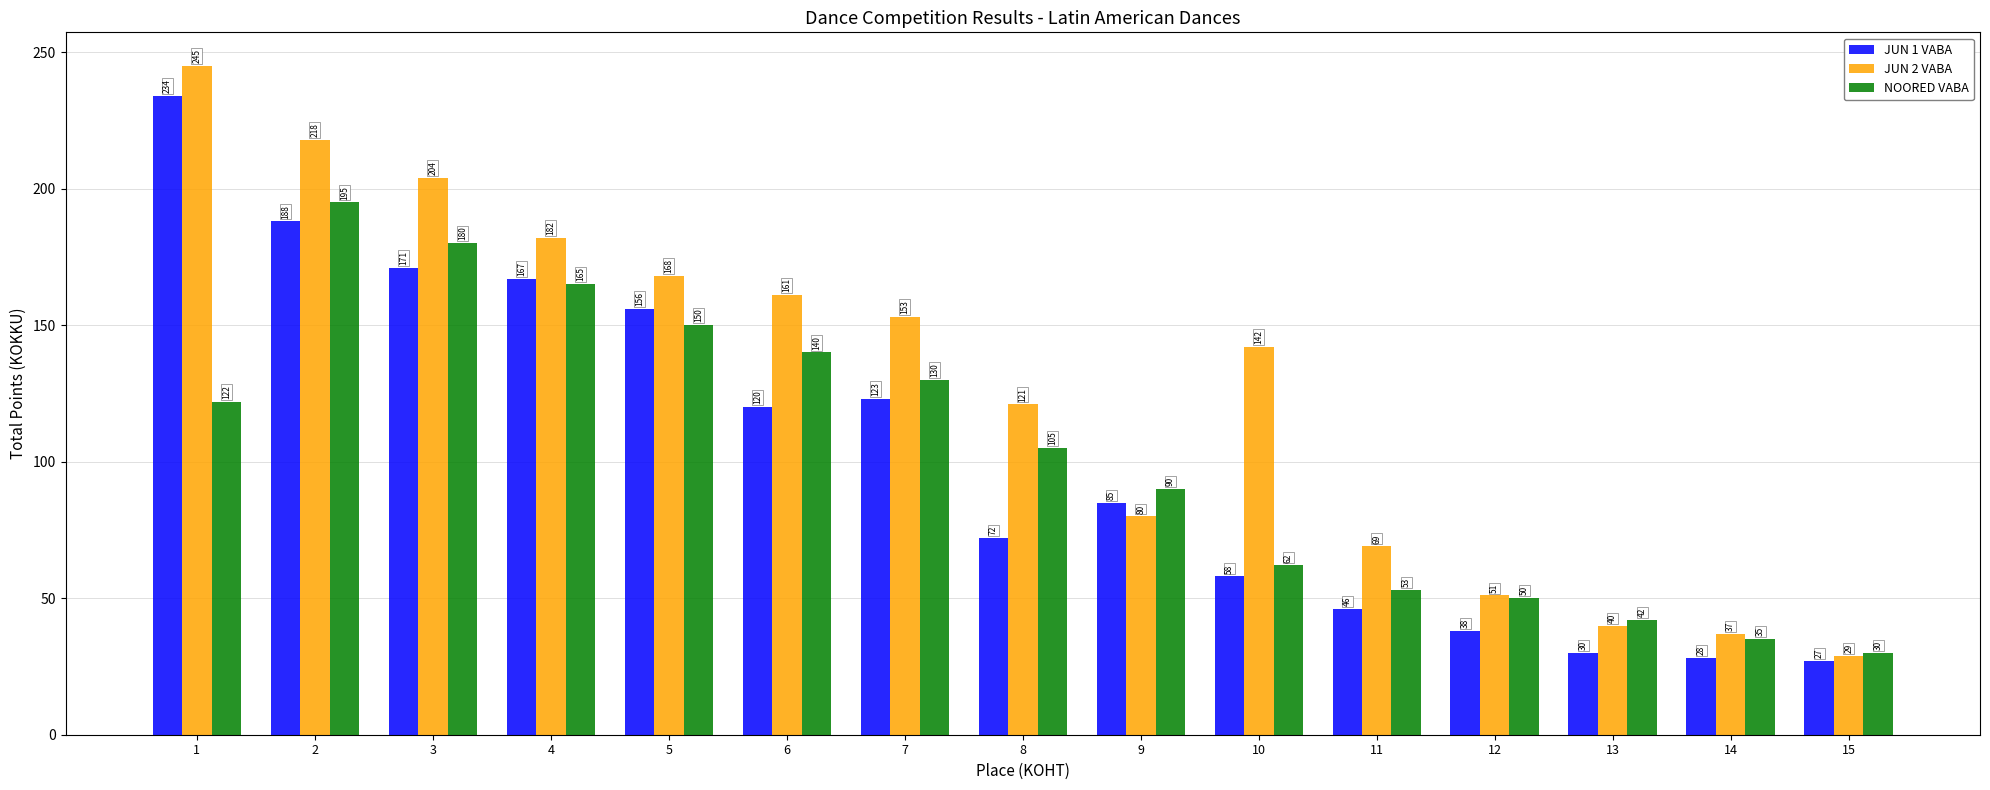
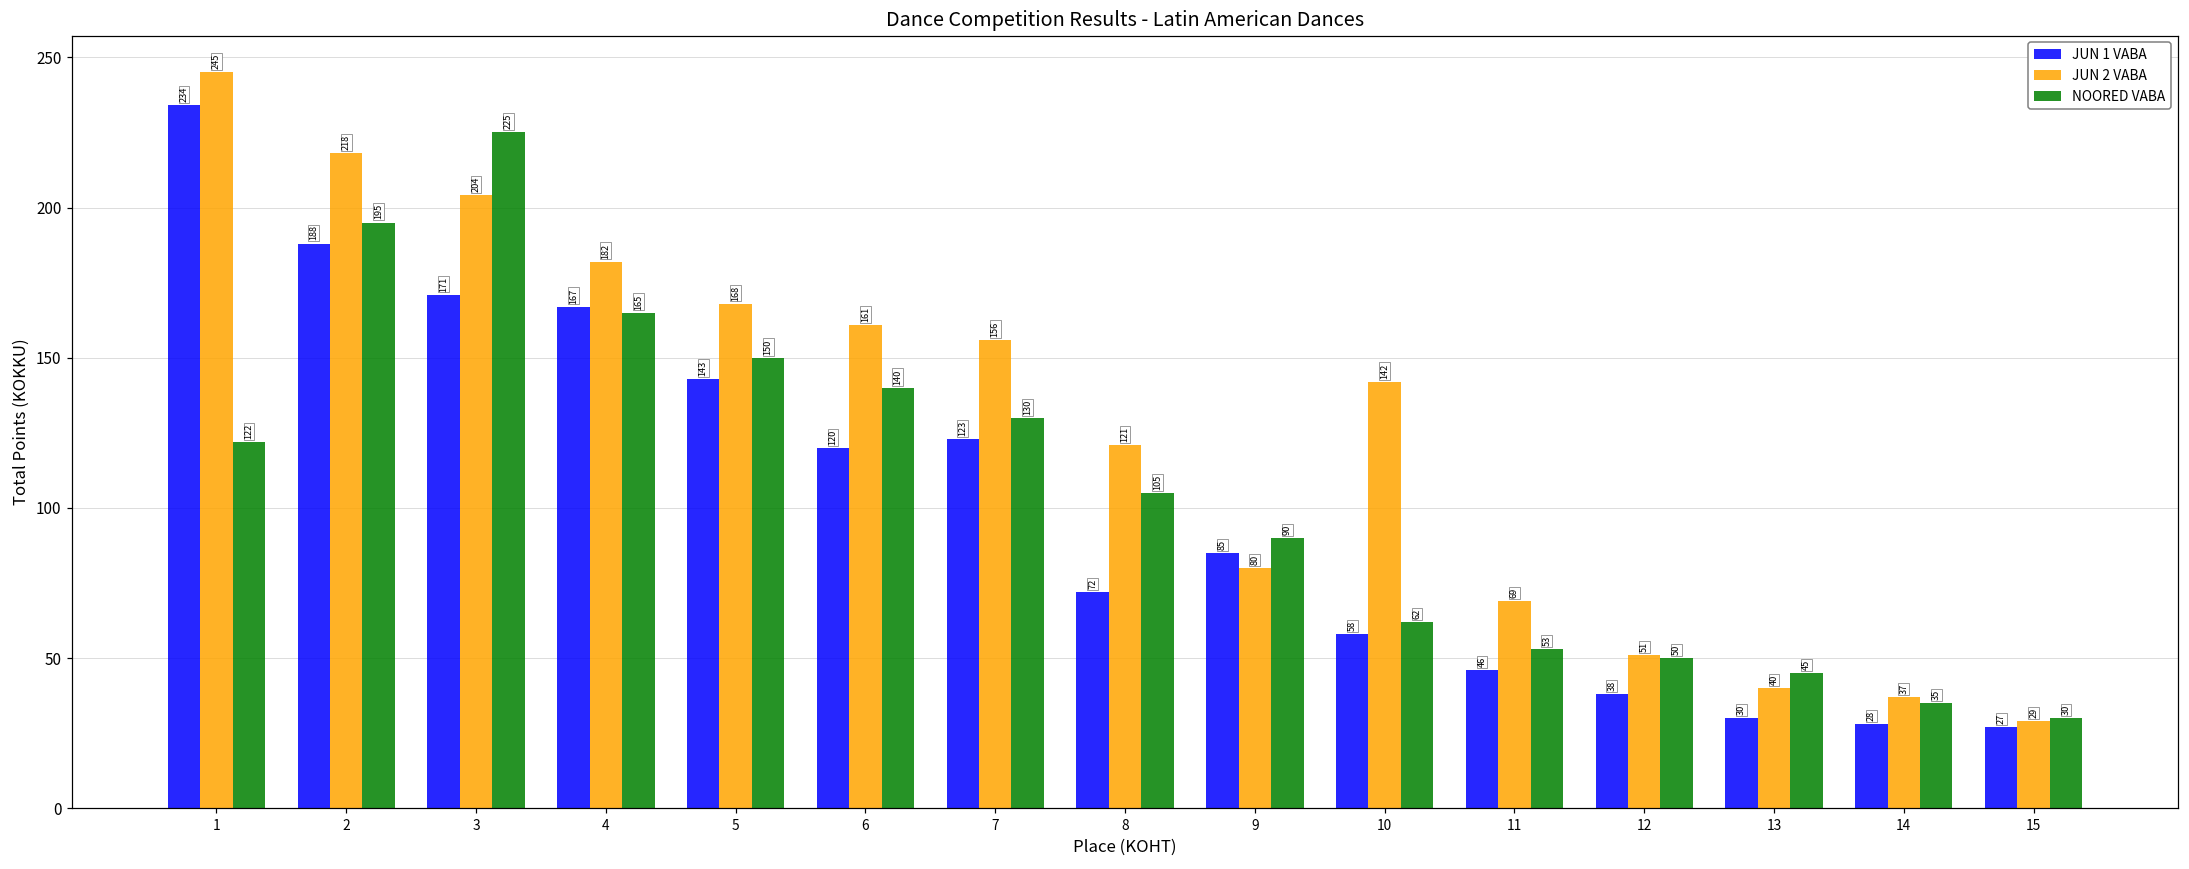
  {
    "JUN 1 VABA": {
-     "5": 156
+     "5": 143
    },
    "JUN 2 VABA": {
-     "7": 153
+     "7": 156
    },
    "NOORED VABA": {
-     "3": 180,
-     "13": 42
+     "3": 225,
+     "13": 45
    }
  }
